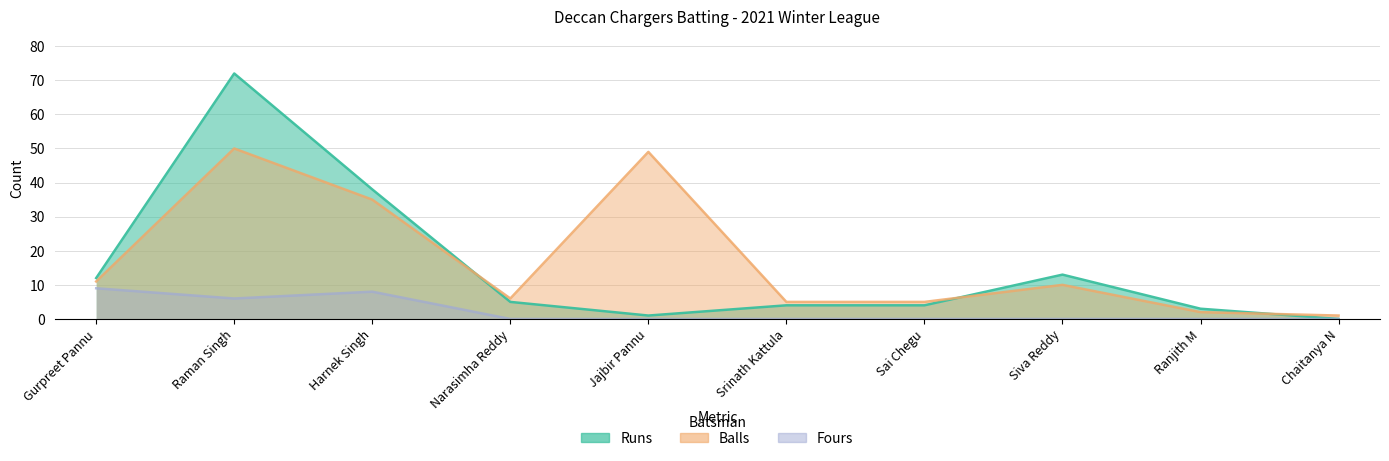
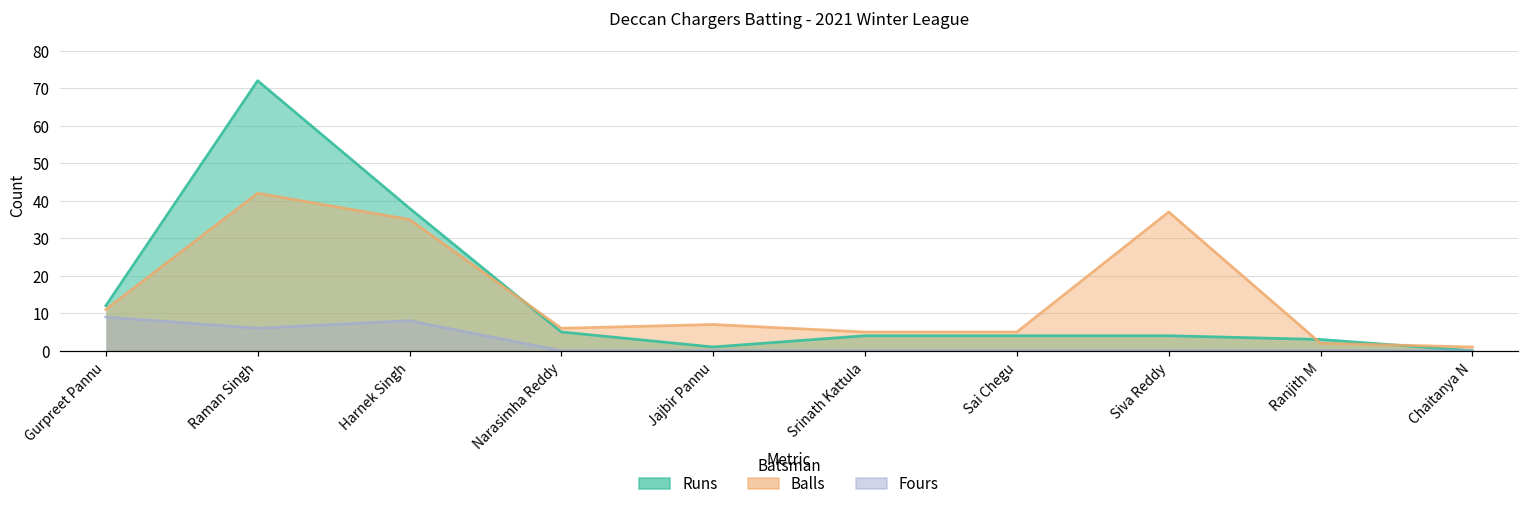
  {
    "Runs": {
      "Gurpreet Pannu": 12,
      "Raman Singh": 72,
      "Harnek Singh": 38,
      "Narasimha Reddy": 5,
      "Jajbir Pannu": 1,
      "Srinath Kattula": 4,
      "Sai Chegu": 4,
-     "Siva Reddy": 13,
+     "Siva Reddy": 4,
      "Ranjith M": 3
    },
    "Balls": {
      "Gurpreet Pannu": 11,
-     "Raman Singh": 50,
+     "Raman Singh": 42,
      "Harnek Singh": 35,
      "Narasimha Reddy": 6,
-     "Jajbir Pannu": 49,
+     "Jajbir Pannu": 7,
      "Srinath Kattula": 5,
      "Sai Chegu": 5,
-     "Siva Reddy": 10,
+     "Siva Reddy": 37,
      "Ranjith M": 2,
      "Chaitanya N": 1
    },
    "Fours": {
      "Gurpreet Pannu": 9,
      "Raman Singh": 6,
      "Harnek Singh": 8,
      "Narasimha Reddy": 0,
      "Jajbir Pannu": 0,
      "Srinath Kattula": 0,
      "Sai Chegu": 0,
      "Siva Reddy": 0,
      "Ranjith M": 0
    }
  }
